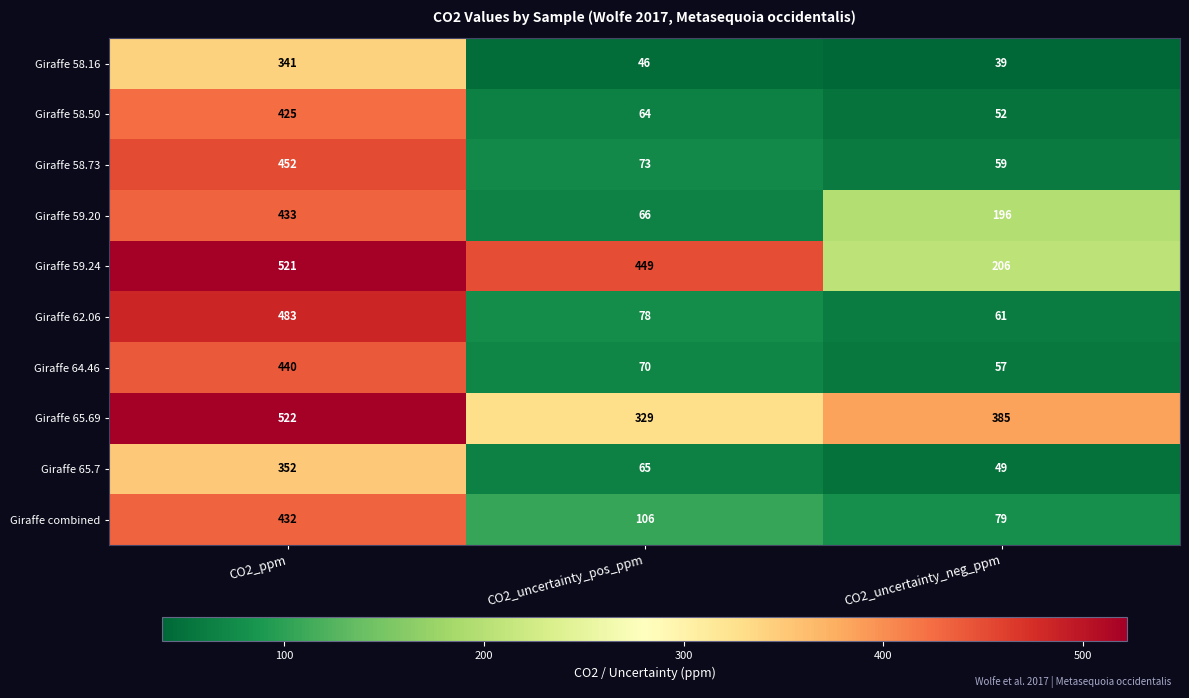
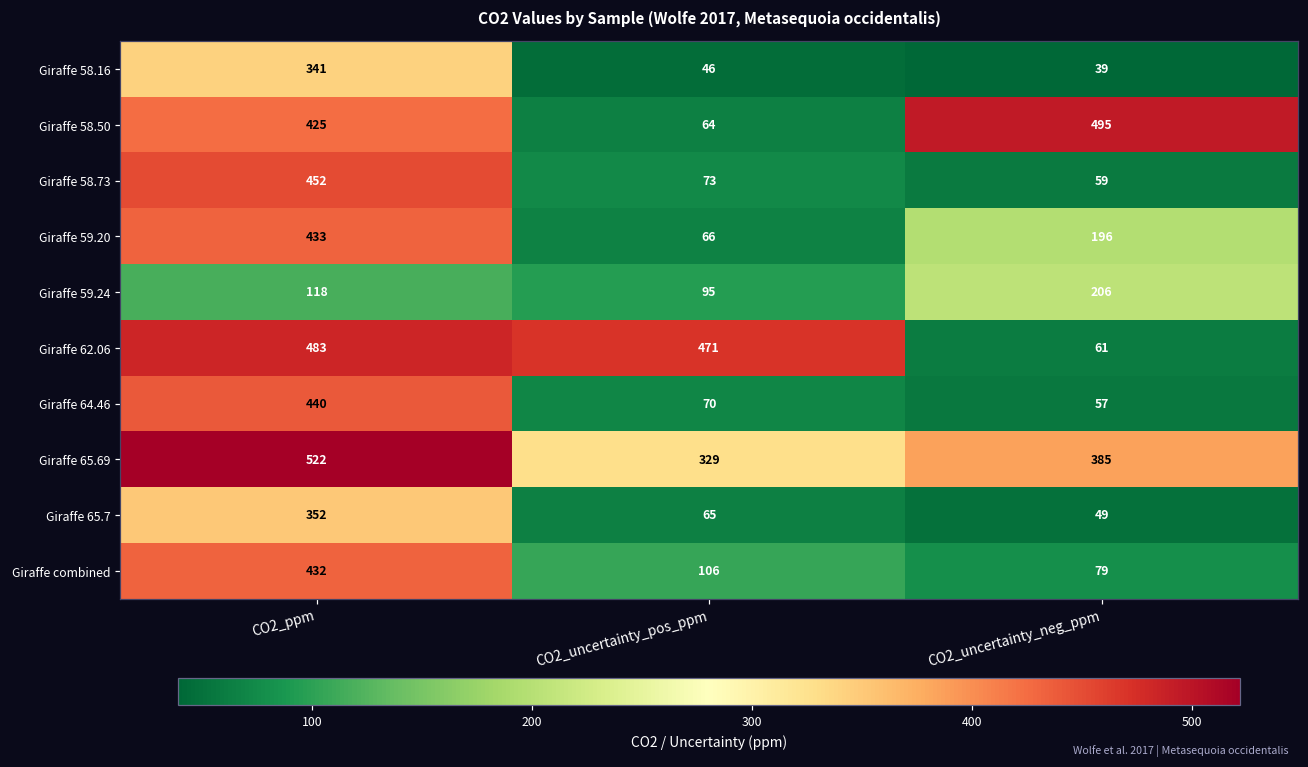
  {
    "Giraffe 58.16": {
      "CO2_ppm": 341,
      "CO2_uncertainty_pos_ppm": 46,
      "CO2_uncertainty_neg_ppm": 39
    },
    "Giraffe 58.50": {
      "CO2_ppm": 425,
      "CO2_uncertainty_pos_ppm": 64,
-     "CO2_uncertainty_neg_ppm": 52
+     "CO2_uncertainty_neg_ppm": 495
    },
    "Giraffe 58.73": {
      "CO2_ppm": 452,
      "CO2_uncertainty_pos_ppm": 73,
      "CO2_uncertainty_neg_ppm": 59
    },
    "Giraffe 59.20": {
      "CO2_ppm": 433,
      "CO2_uncertainty_pos_ppm": 66,
      "CO2_uncertainty_neg_ppm": 196
    },
    "Giraffe 59.24": {
-     "CO2_ppm": 521,
-     "CO2_uncertainty_pos_ppm": 449,
+     "CO2_ppm": 118,
+     "CO2_uncertainty_pos_ppm": 95,
      "CO2_uncertainty_neg_ppm": 206
    },
    "Giraffe 62.06": {
      "CO2_ppm": 483,
-     "CO2_uncertainty_pos_ppm": 78,
+     "CO2_uncertainty_pos_ppm": 471,
      "CO2_uncertainty_neg_ppm": 61
    },
    "Giraffe 64.46": {
      "CO2_ppm": 440,
      "CO2_uncertainty_pos_ppm": 70,
      "CO2_uncertainty_neg_ppm": 57
    },
    "Giraffe 65.69": {
      "CO2_ppm": 522,
      "CO2_uncertainty_pos_ppm": 329,
      "CO2_uncertainty_neg_ppm": 385
    },
    "Giraffe 65.7": {
      "CO2_ppm": 352,
      "CO2_uncertainty_pos_ppm": 65,
      "CO2_uncertainty_neg_ppm": 49
    },
    "Giraffe combined": {
      "CO2_ppm": 432,
      "CO2_uncertainty_pos_ppm": 106,
      "CO2_uncertainty_neg_ppm": 79
    }
  }
